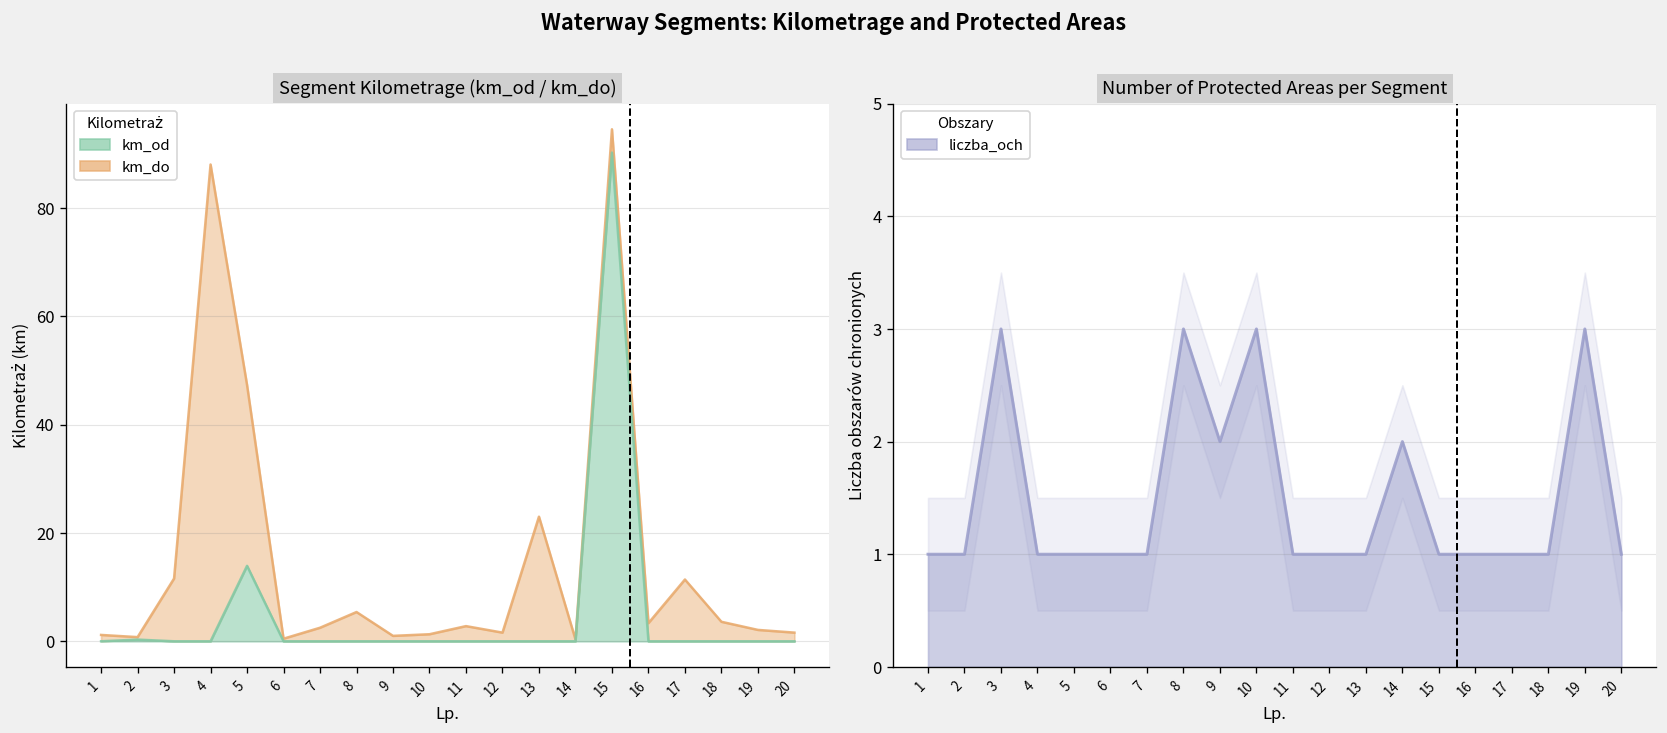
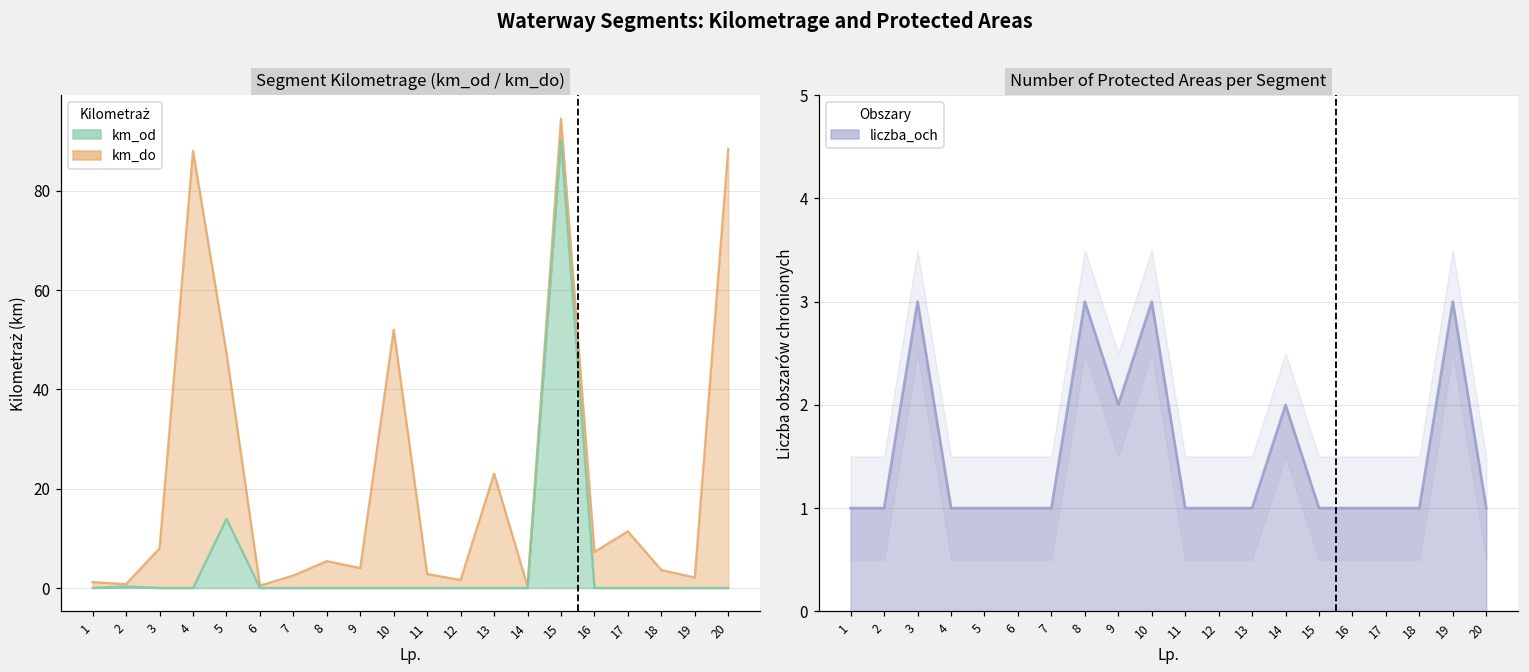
  {
    "Segment Kilometrage (km_od / km_do)": {
      "km_do": {
        "1": 1,
-       "3": 12,
+       "3": 8,
        "4": 88,
        "5": 47,
        "7": 3,
        "8": 5,
-       "9": 1,
-       "10": 1,
+       "9": 4,
+       "10": 52,
        "11": 3,
        "12": 2,
        "13": 23,
        "15": 95,
-       "16": 3,
+       "16": 7,
        "17": 11,
        "18": 4,
        "19": 2,
-       "20": 2
+       "20": 88
      },
      "km_od": {
        "1": 0,
        "3": 0,
        "4": 0,
        "5": 14,
        "7": 0,
        "8": 0,
        "9": 0,
        "10": 0,
        "11": 0,
        "12": 0,
        "13": 0,
        "15": 90,
        "16": 0,
        "17": 0,
        "18": 0,
        "19": 0,
        "20": 0
      }
    }
  }
